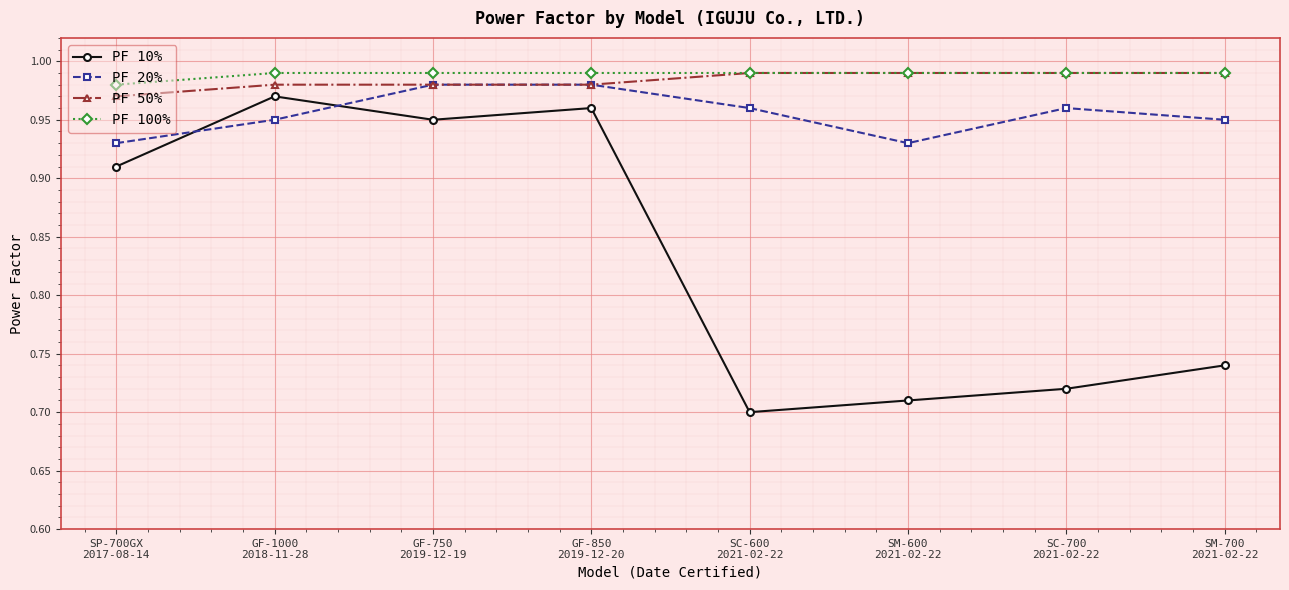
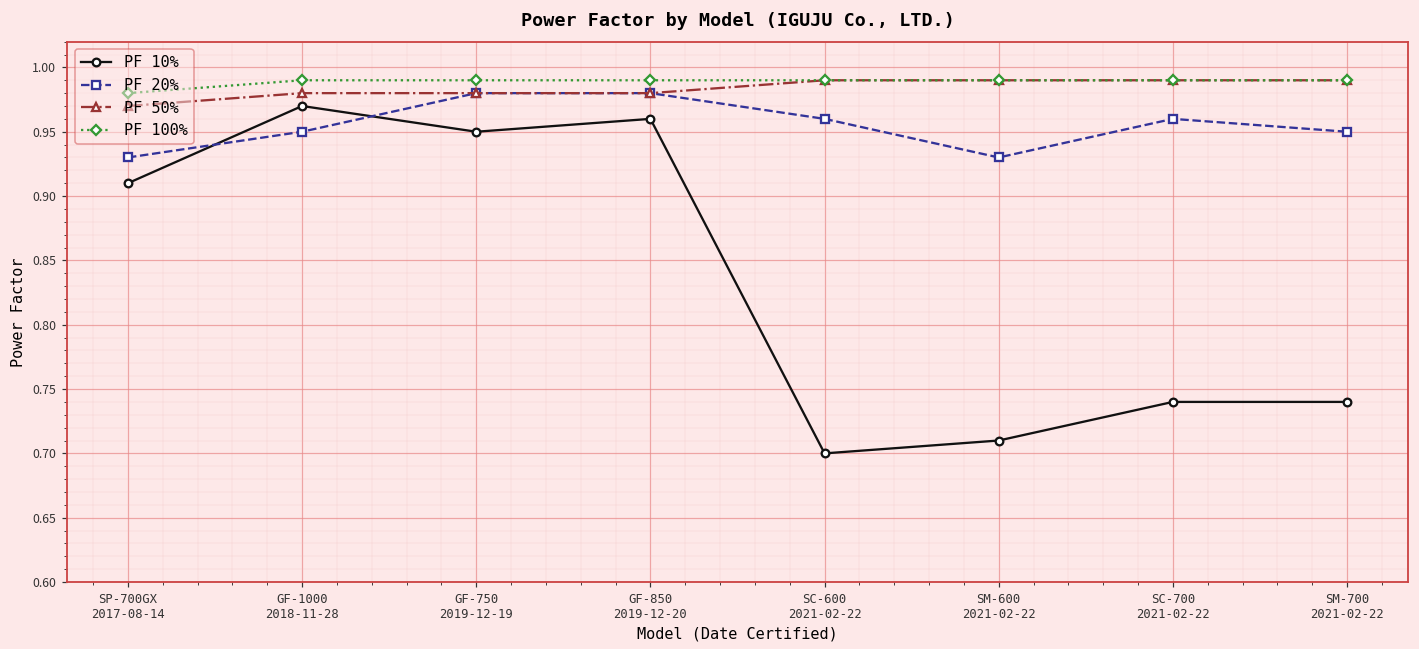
  {
    "PF 10%": {
      "SP-700GX 2017-08-14": 0.91,
      "GF-1000 2018-11-28": 0.97,
      "GF-750 2019-12-19": 0.95,
      "GF-850 2019-12-20": 0.96,
      "SC-600 2021-02-22": 0.70,
      "SM-600 2021-02-22": 0.71,
-     "SC-700 2021-02-22": 0.72,
+     "SC-700 2021-02-22": 0.74,
      "SM-700 2021-02-22": 0.74
    },
    "PF 20%": {
      "SP-700GX 2017-08-14": 0.93,
      "GF-1000 2018-11-28": 0.95,
      "SC-600 2021-02-22": 0.96,
      "SM-600 2021-02-22": 0.93,
      "SC-700 2021-02-22": 0.96,
      "SM-700 2021-02-22": 0.95
    },
    "PF 50%": {
      "GF-1000 2018-11-28": 0.98
    },
    "PF 100%": {
      "GF-1000 2018-11-28": 0.99,
      "GF-750 2019-12-19": 0.99,
      "GF-850 2019-12-20": 0.99
    }
  }
